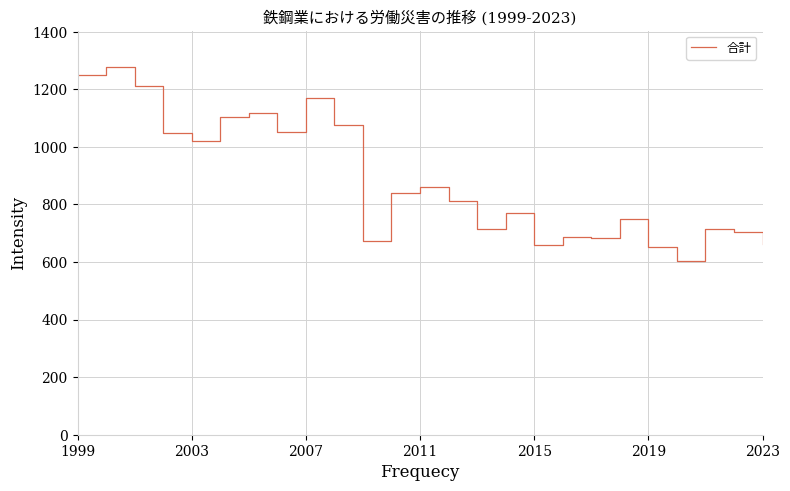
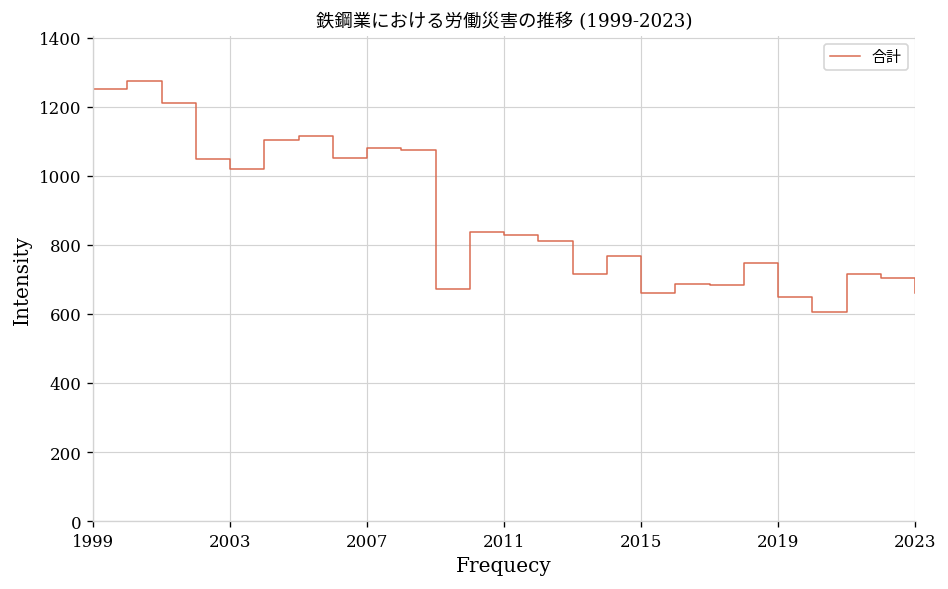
  {
    "1999": 1250,
    "2003": 1020,
-   "2007": 1170,
-   "2011": 860,
+   "2007": 1080,
+   "2011": 830,
    "2015": 660,
    "2019": 650,
    "2023": 660
  }
